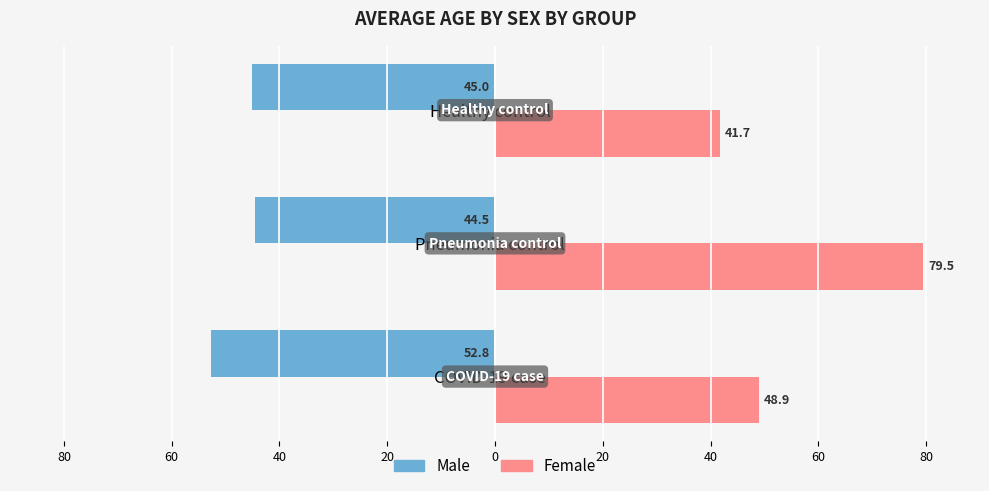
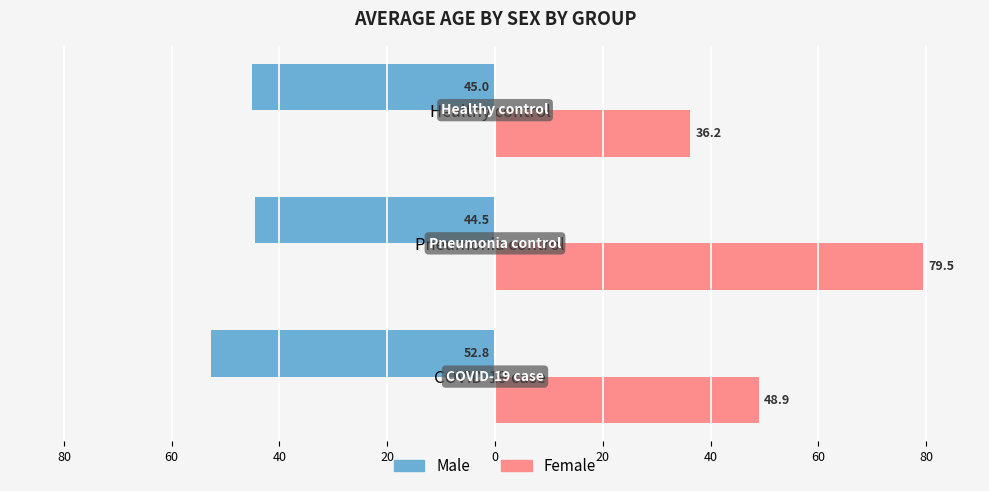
  {
    "Female": {
-     "Healthy control": 41.7,
+     "Healthy control": 36.2,
      "Pneumonia control": 79.5,
      "COVID-19 case": 48.9
    }
  }
